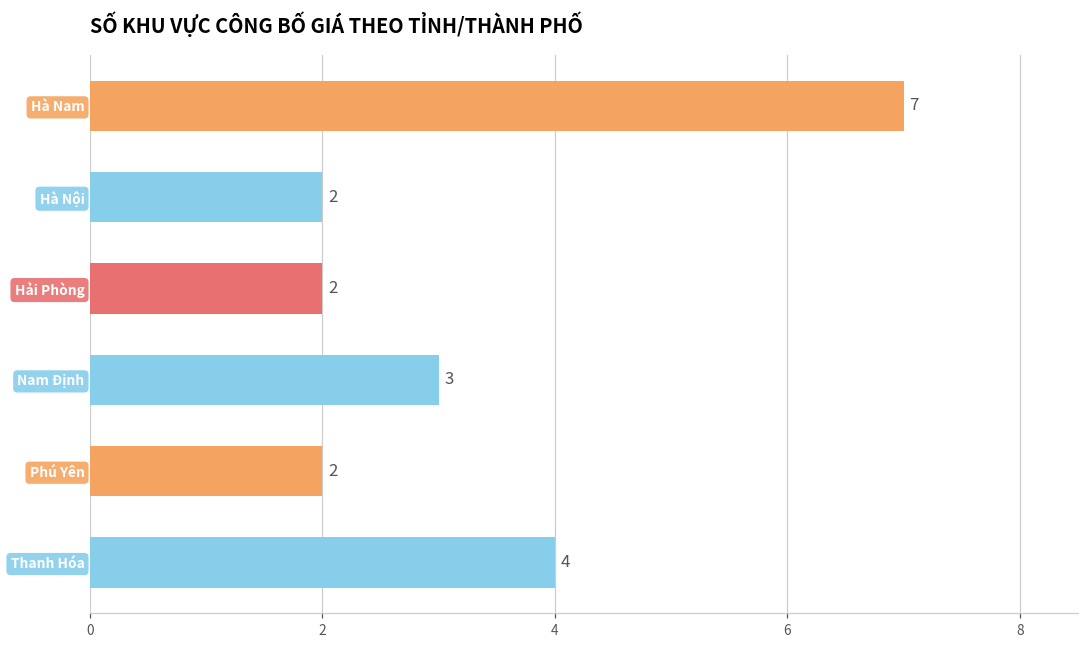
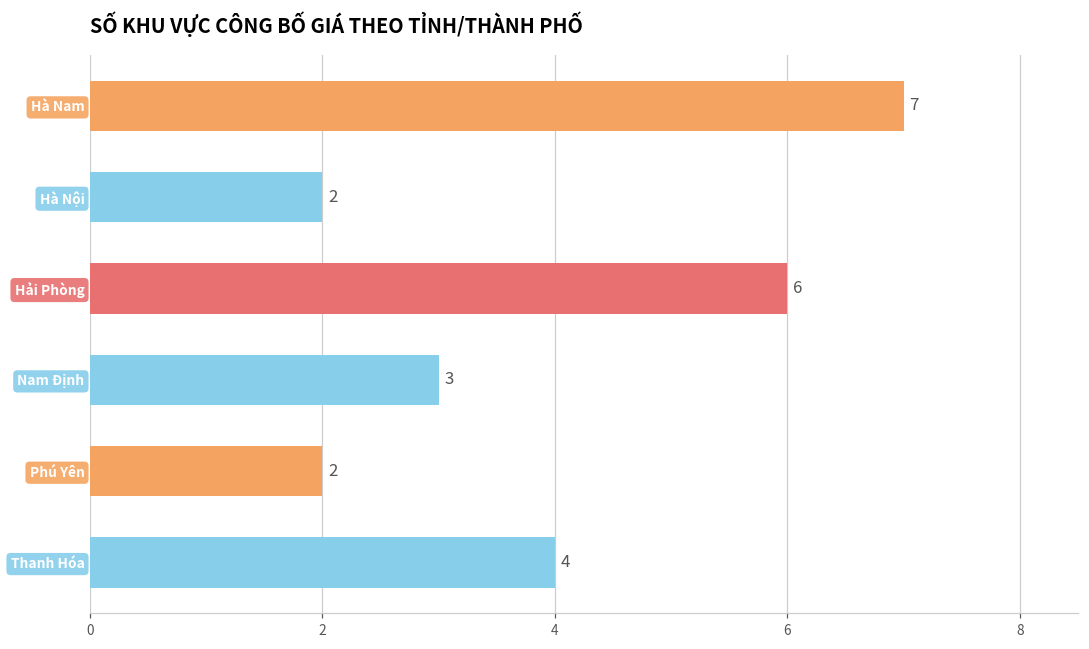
  {
    "Hà Nam": 7,
    "Hà Nội": 2,
-   "Hải Phòng": 2,
+   "Hải Phòng": 6,
    "Nam Định": 3,
    "Phú Yên": 2,
    "Thanh Hóa": 4
  }
